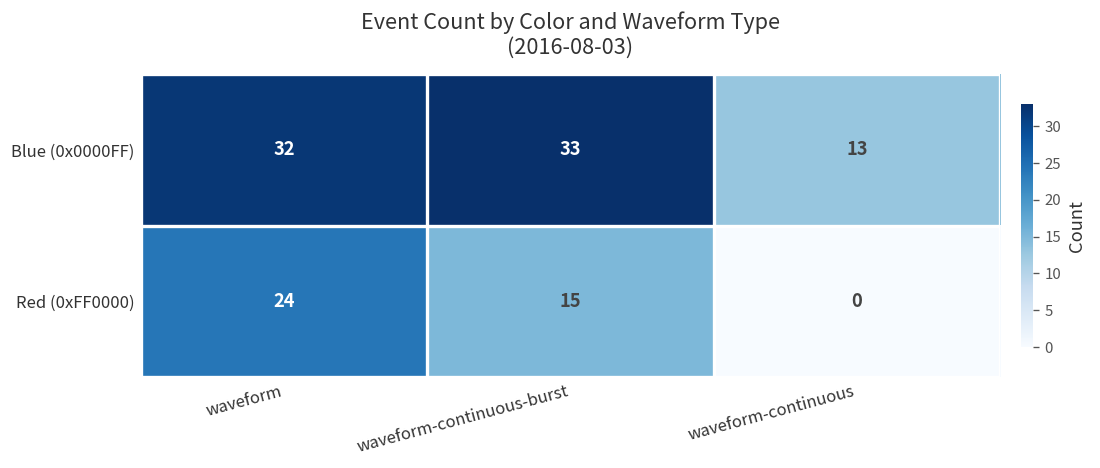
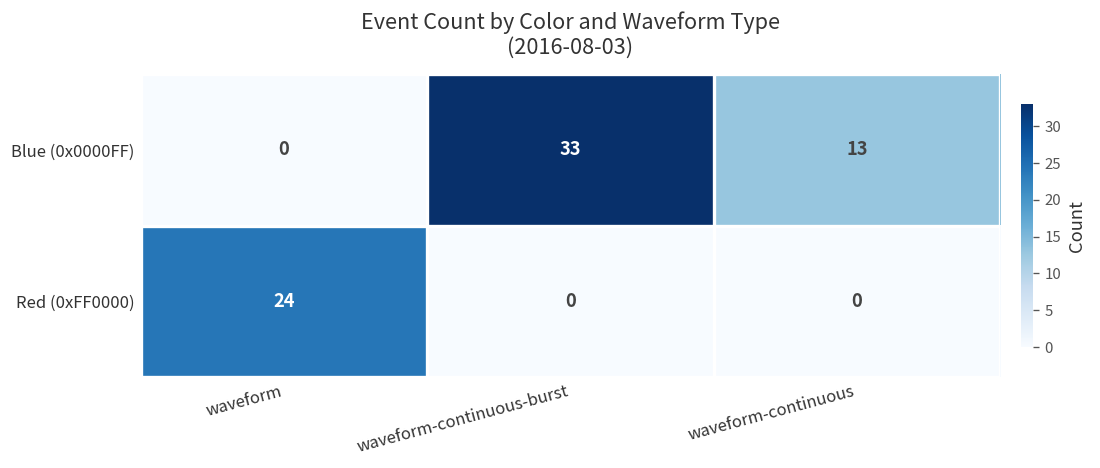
  {
    "Blue (0x0000FF)": {
-     "waveform": 32,
+     "waveform": 0,
      "waveform-continuous-burst": 33,
      "waveform-continuous": 13
    },
    "Red (0xFF0000)": {
      "waveform": 24,
-     "waveform-continuous-burst": 15,
+     "waveform-continuous-burst": 0,
      "waveform-continuous": 0
    }
  }
